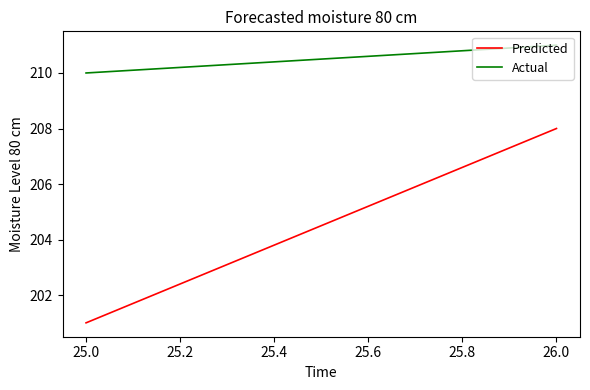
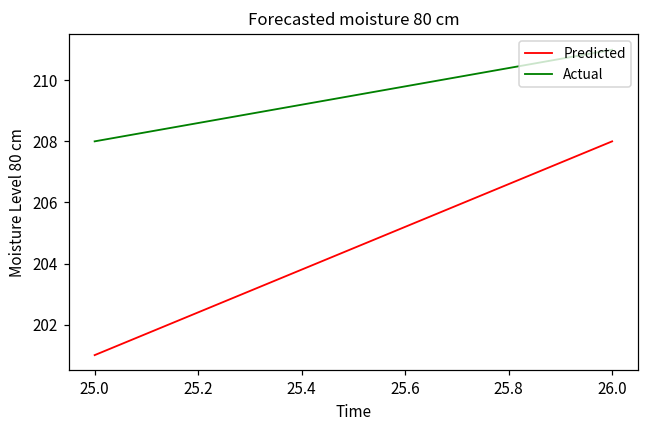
  {
    "Predicted": {
      "25.0": 201,
      "26.0": 208
    },
    "Actual": {
-     "25.0": 210
+     "25.0": 208
    }
  }
